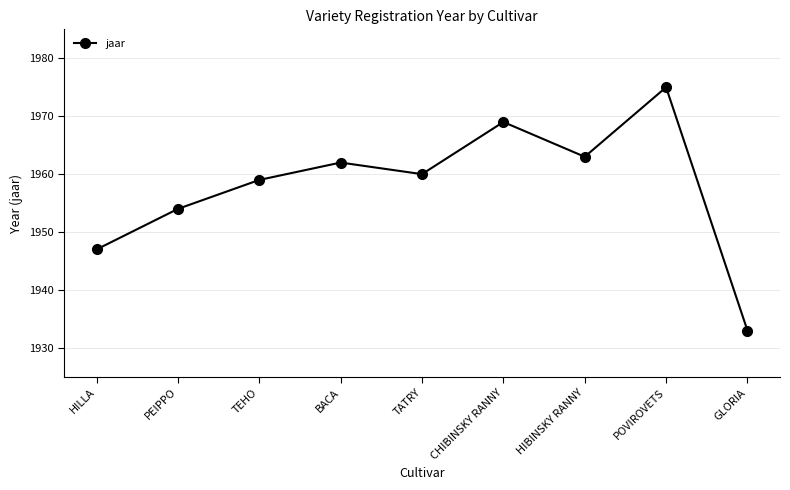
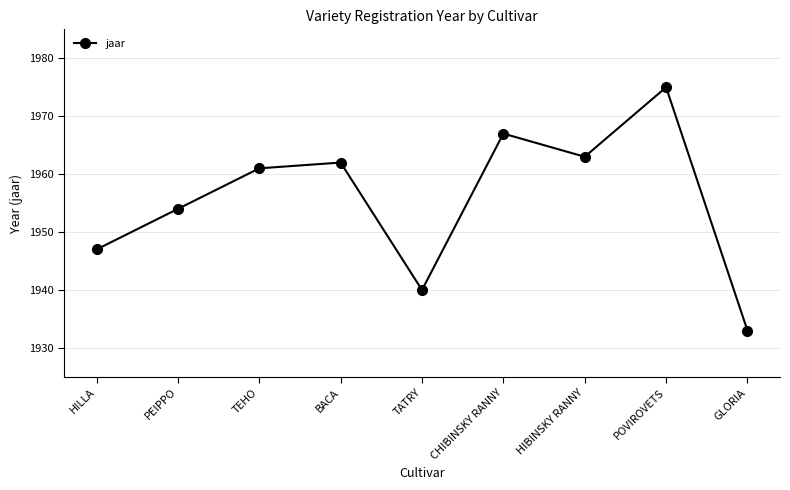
  {
    "HILLA": 1947,
    "PEIPPO": 1954,
-   "TEHO": 1959,
+   "TEHO": 1961,
    "BACA": 1962,
-   "TATRY": 1960,
-   "CHIBINSKY RANNY": 1969,
+   "TATRY": 1940,
+   "CHIBINSKY RANNY": 1967,
    "HIBINSKY RANNY": 1963,
    "POVIROVETS": 1975,
    "GLORIA": 1933
  }
